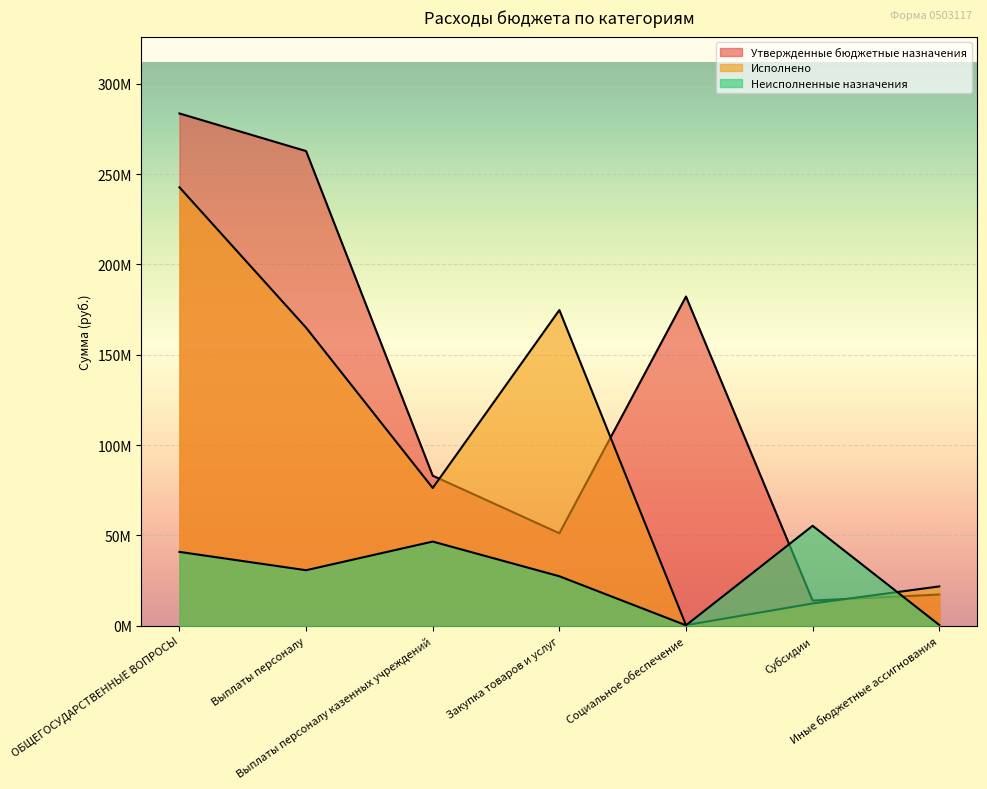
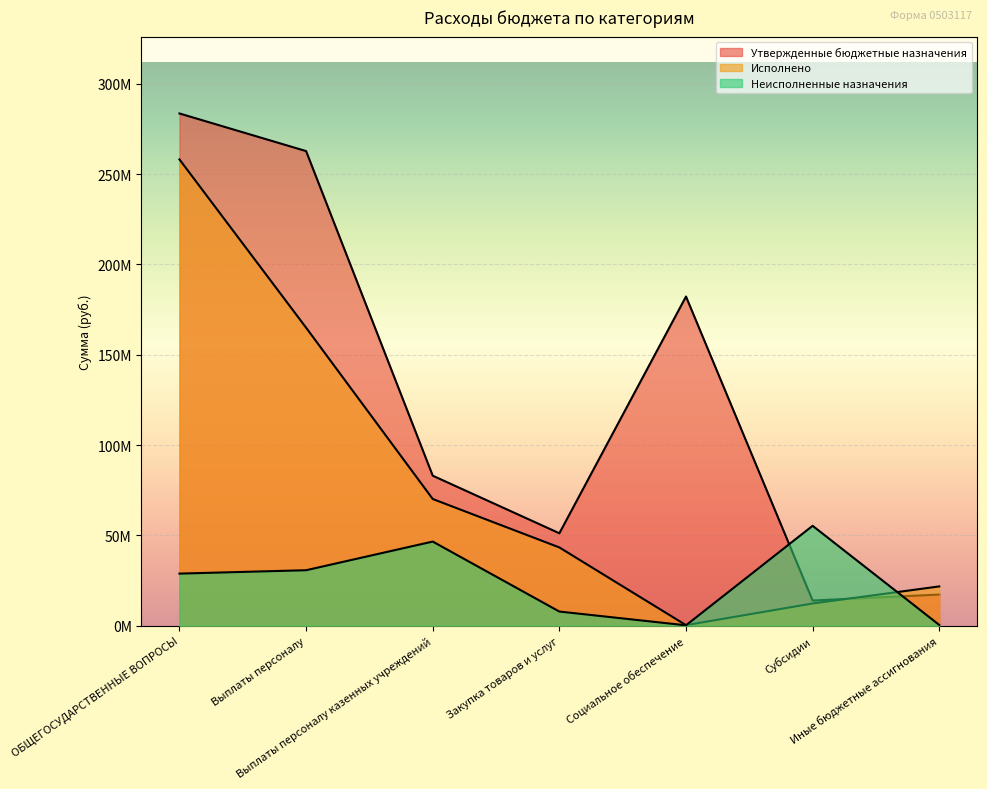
  {
    "Утвержденные бюджетные назначения": {
      "ОБЩЕГОСУДАРСТВЕННЫЕ ВОПРОСЫ": 284000000,
      "Выплаты персоналу": 263000000,
      "Выплаты персоналу казенных учреждений": 83000000,
      "Закупка товаров и услуг": 51000000,
      "Социальное обеспечение": 182000000,
      "Субсидии": 14000000,
      "Иные бюджетные ассигнования": 17000000
    },
    "Исполнено": {
-     "ОБЩЕГОСУДАРСТВЕННЫЕ ВОПРОСЫ": 243000000,
+     "ОБЩЕГОСУДАРСТВЕННЫЕ ВОПРОСЫ": 258000000,
      "Выплаты персоналу": 165000000,
-     "Выплаты персоналу казенных учреждений": 76000000,
-     "Закупка товаров и услуг": 175000000,
+     "Выплаты персоналу казенных учреждений": 70000000,
+     "Закупка товаров и услуг": 43000000,
      "Субсидии": 12000000,
      "Иные бюджетные ассигнования": 22000000
    },
    "Неисполненные назначения": {
-     "ОБЩЕГОСУДАРСТВЕННЫЕ ВОПРОСЫ": 41000000,
+     "ОБЩЕГОСУДАРСТВЕННЫЕ ВОПРОСЫ": 29000000,
      "Выплаты персоналу": 31000000,
      "Выплаты персоналу казенных учреждений": 47000000,
-     "Закупка товаров и услуг": 27000000,
+     "Закупка товаров и услуг": 8000000,
      "Субсидии": 55000000,
      "Иные бюджетные ассигнования": 0
    }
  }
